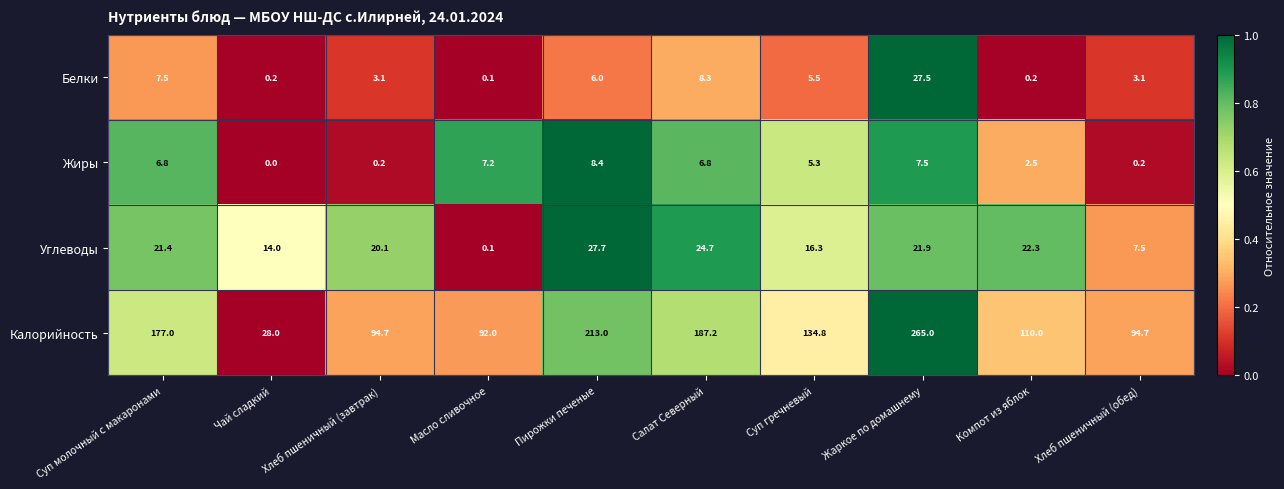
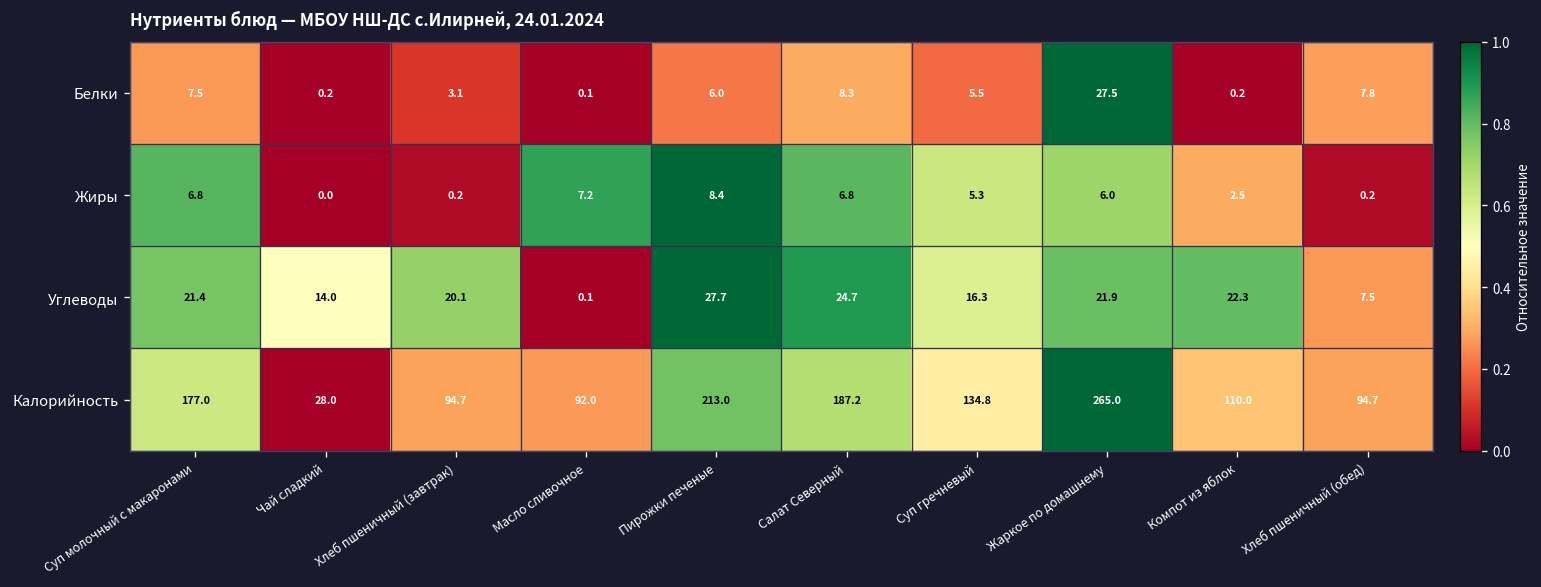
  {
    "Белки": {
      "Суп молочный с макаронами": 7.5,
      "Чай сладкий": 0.2,
      "Хлеб пшеничный (завтрак)": 3.1,
      "Масло сливочное": 0.1,
      "Пирожки печеные": 6.0,
      "Салат Северный": 8.3,
      "Суп гречневый": 5.5,
      "Жаркое по домашнему": 27.5,
      "Компот из яблок": 0.2,
-     "Хлеб пшеничный (обед)": 3.1
+     "Хлеб пшеничный (обед)": 7.8
    },
    "Жиры": {
      "Суп молочный с макаронами": 6.8,
      "Чай сладкий": 0.0,
      "Хлеб пшеничный (завтрак)": 0.2,
      "Масло сливочное": 7.2,
      "Пирожки печеные": 8.4,
      "Салат Северный": 6.8,
      "Суп гречневый": 5.3,
-     "Жаркое по домашнему": 7.5,
+     "Жаркое по домашнему": 6.0,
      "Компот из яблок": 2.5,
      "Хлеб пшеничный (обед)": 0.2
    },
    "Углеводы": {
      "Суп молочный с макаронами": 21.4,
      "Чай сладкий": 14.0,
      "Хлеб пшеничный (завтрак)": 20.1,
      "Масло сливочное": 0.1,
      "Пирожки печеные": 27.7,
      "Салат Северный": 24.7,
      "Суп гречневый": 16.3,
      "Жаркое по домашнему": 21.9,
      "Компот из яблок": 22.3,
      "Хлеб пшеничный (обед)": 7.5
    },
    "Калорийность": {
      "Суп молочный с макаронами": 177.0,
      "Чай сладкий": 28.0,
      "Хлеб пшеничный (завтрак)": 94.7,
      "Масло сливочное": 92.0,
      "Пирожки печеные": 213.0,
      "Салат Северный": 187.2,
      "Суп гречневый": 134.8,
      "Жаркое по домашнему": 265.0,
      "Компот из яблок": 110.0,
      "Хлеб пшеничный (обед)": 94.7
    }
  }
